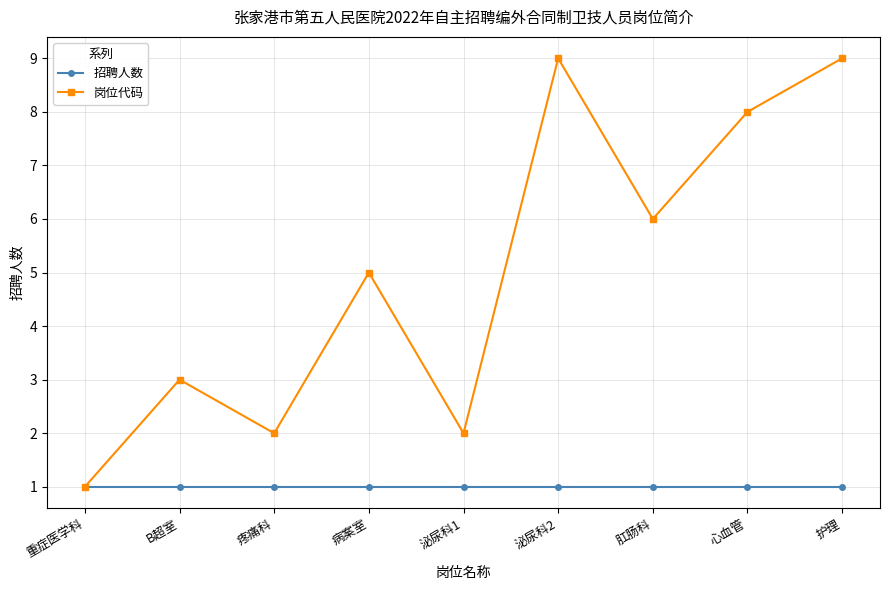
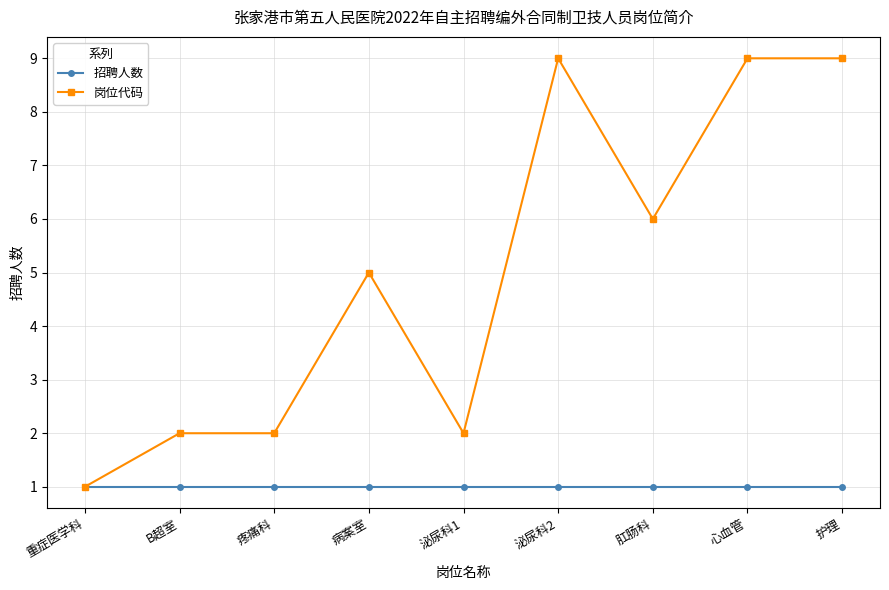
  {
    "招聘人数": {
      "B超室": 1,
      "疼痛科": 1,
      "病案室": 1,
      "泌尿科1": 1,
      "泌尿科2": 1,
      "肛肠科": 1,
      "心血管": 1,
      "护理": 1
    },
    "岗位代码": {
-     "B超室": 3,
+     "B超室": 2,
      "疼痛科": 2,
      "病案室": 5,
      "泌尿科1": 2,
      "泌尿科2": 9,
      "肛肠科": 6,
-     "心血管": 8,
+     "心血管": 9,
      "护理": 9
    }
  }
